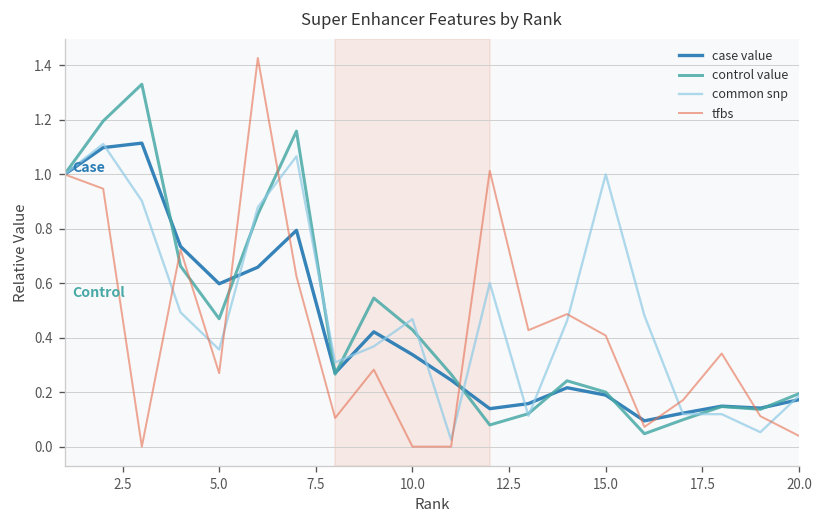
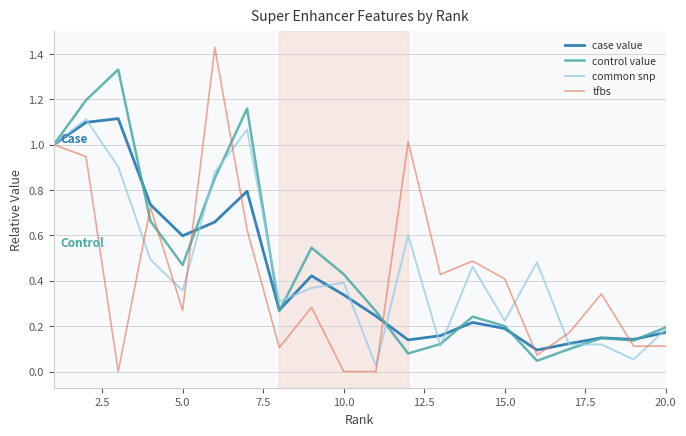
  {
    "common snp": {
      "5.0": 0.36,
-     "10.0": 0.47,
-     "15.0": 1.00
+     "10.0": 0.39,
+     "15.0": 0.22
    },
    "tfbs": {
      "5.0": 0.27,
      "10.0": 0.00,
      "15.0": 0.41,
-     "20.0": 0.04
+     "20.0": 0.11
    }
  }
